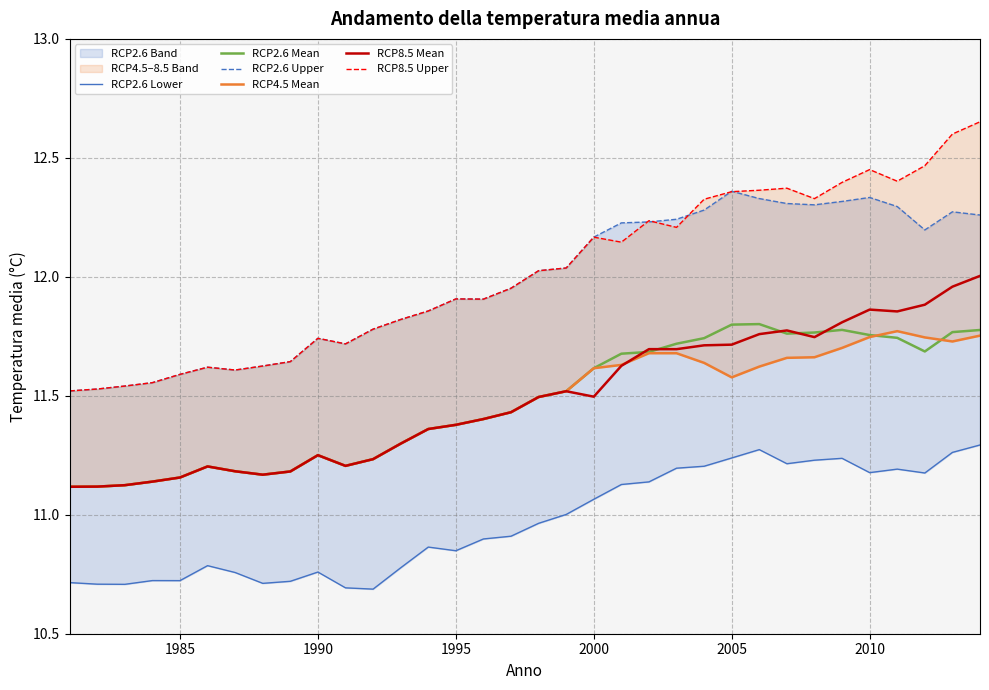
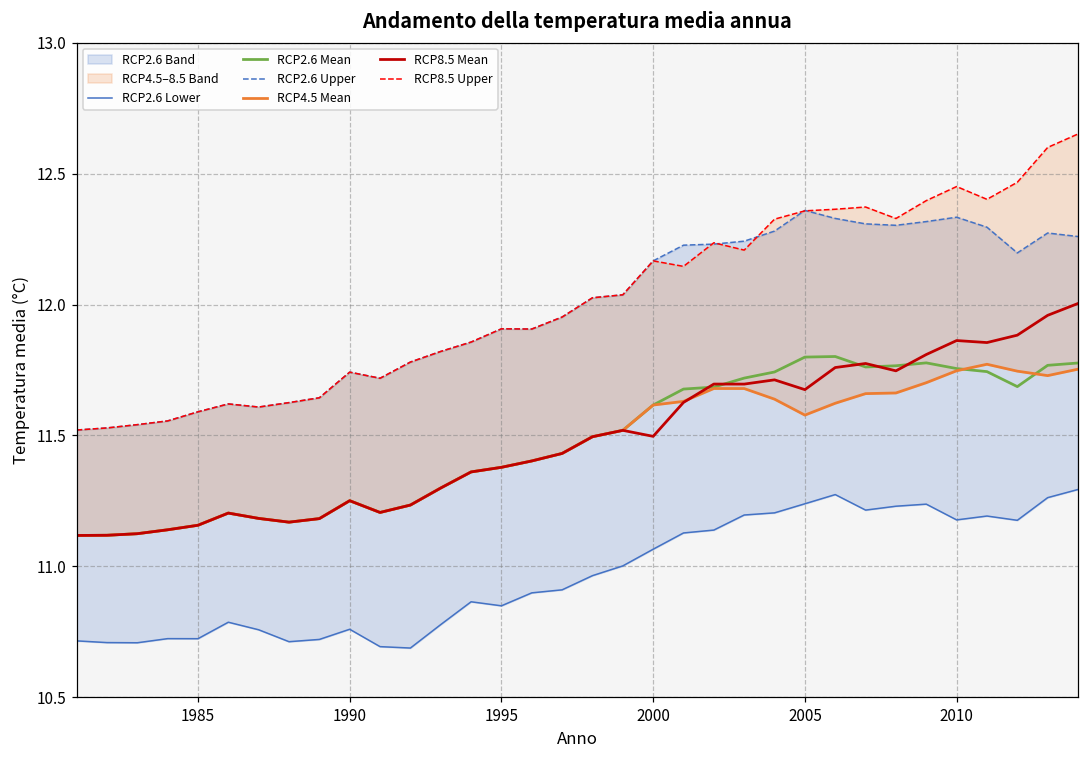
  {
    "RCP2.6 Mean": {
      "2005": 11.80
    },
    "RCP8.5 Mean": {
      "2000": 11.50,
-     "2005": 11.71,
+     "2005": 11.67,
      "2010": 11.86
    }
  }
